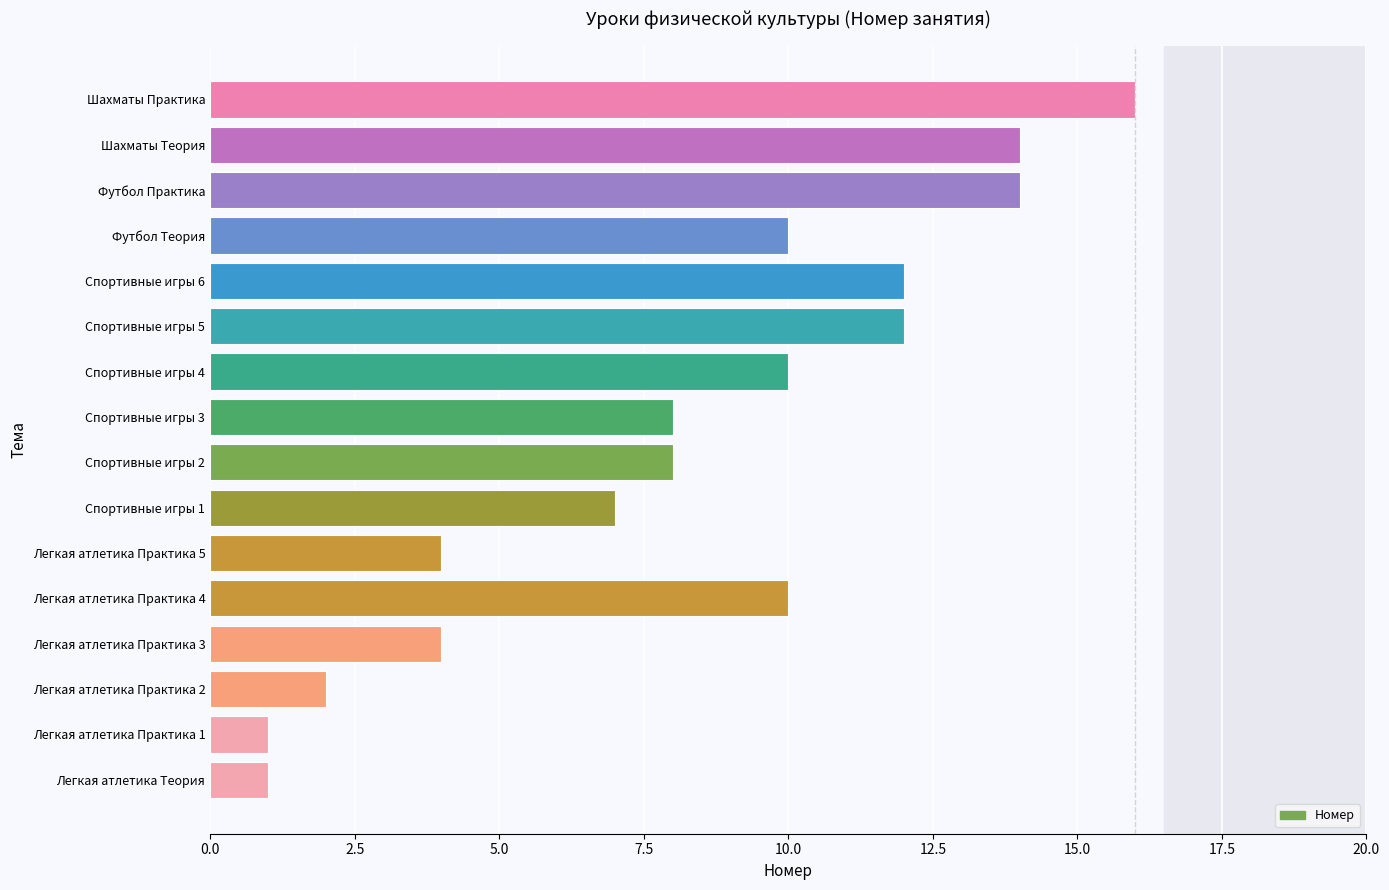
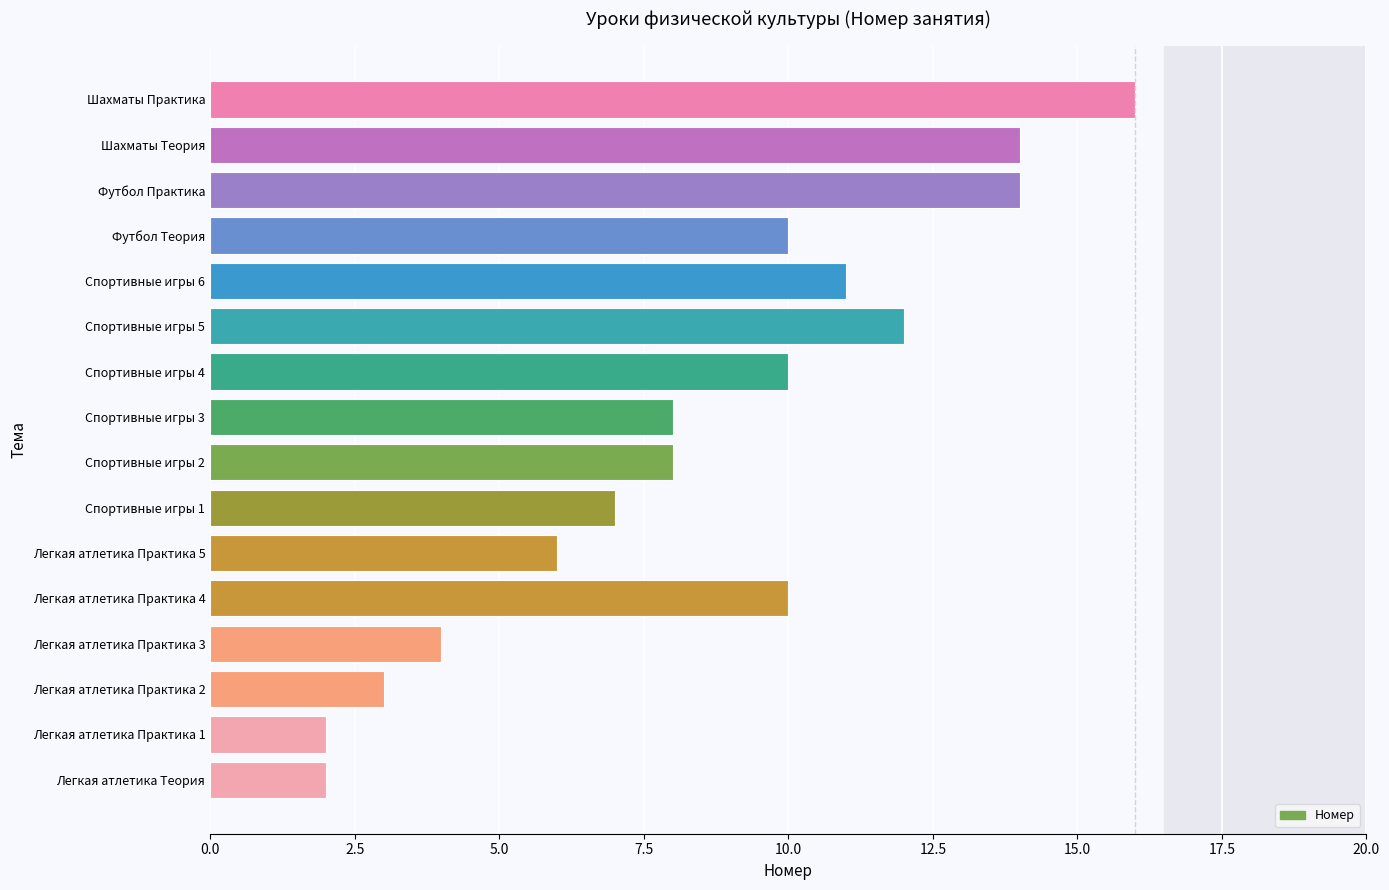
  {
    "Шахматы Практика": 16,
    "Шахматы Теория": 14,
    "Футбол Практика": 14,
    "Футбол Теория": 10,
-   "Спортивные игры 6": 12,
+   "Спортивные игры 6": 11,
    "Спортивные игры 5": 12,
    "Спортивные игры 4": 10,
    "Спортивные игры 3": 8,
    "Спортивные игры 2": 8,
    "Спортивные игры 1": 7,
-   "Легкая атлетика Практика 5": 4,
+   "Легкая атлетика Практика 5": 6,
    "Легкая атлетика Практика 4": 10,
    "Легкая атлетика Практика 3": 4,
-   "Легкая атлетика Практика 2": 2,
-   "Легкая атлетика Практика 1": 1,
-   "Легкая атлетика Теория": 1
+   "Легкая атлетика Практика 2": 3,
+   "Легкая атлетика Практика 1": 2,
+   "Легкая атлетика Теория": 2
  }
